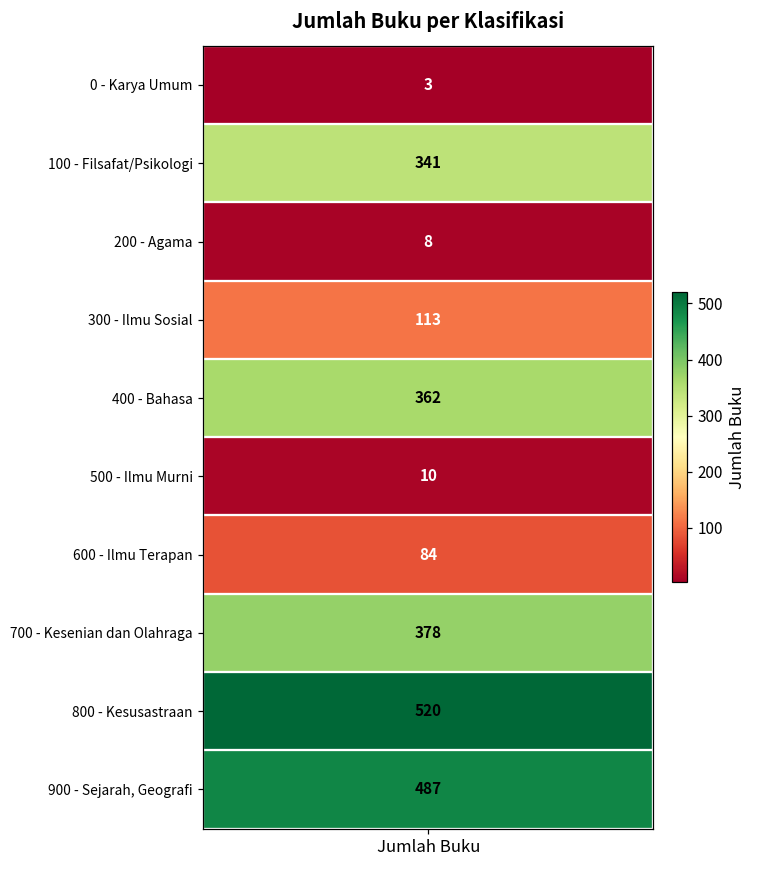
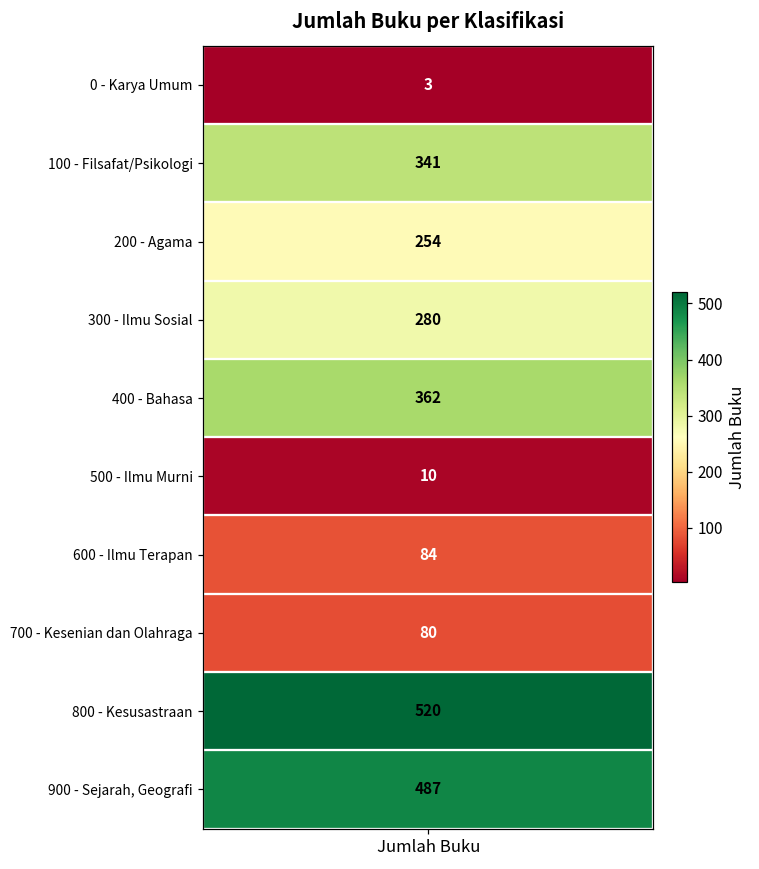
  {
    "0 - Karya Umum": {
      "Jumlah Buku": 3
    },
    "100 - Filsafat/Psikologi": {
      "Jumlah Buku": 341
    },
    "200 - Agama": {
-     "Jumlah Buku": 8
+     "Jumlah Buku": 254
    },
    "300 - Ilmu Sosial": {
-     "Jumlah Buku": 113
+     "Jumlah Buku": 280
    },
    "400 - Bahasa": {
      "Jumlah Buku": 362
    },
    "500 - Ilmu Murni": {
      "Jumlah Buku": 10
    },
    "600 - Ilmu Terapan": {
      "Jumlah Buku": 84
    },
    "700 - Kesenian dan Olahraga": {
-     "Jumlah Buku": 378
+     "Jumlah Buku": 80
    },
    "800 - Kesusastraan": {
      "Jumlah Buku": 520
    },
    "900 - Sejarah, Geografi": {
      "Jumlah Buku": 487
    }
  }
